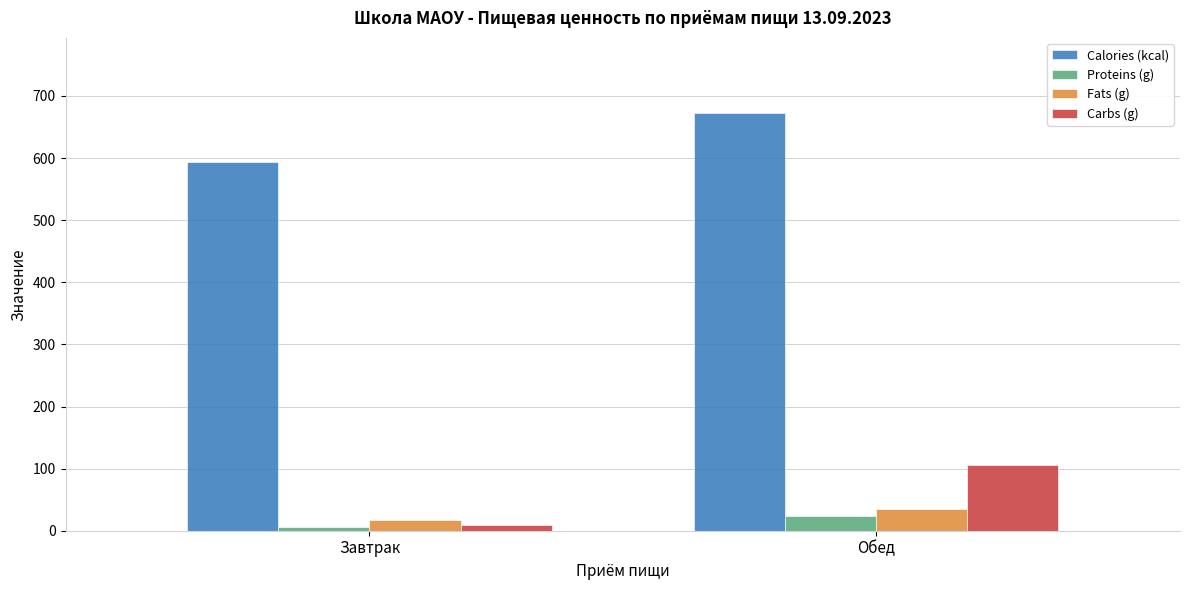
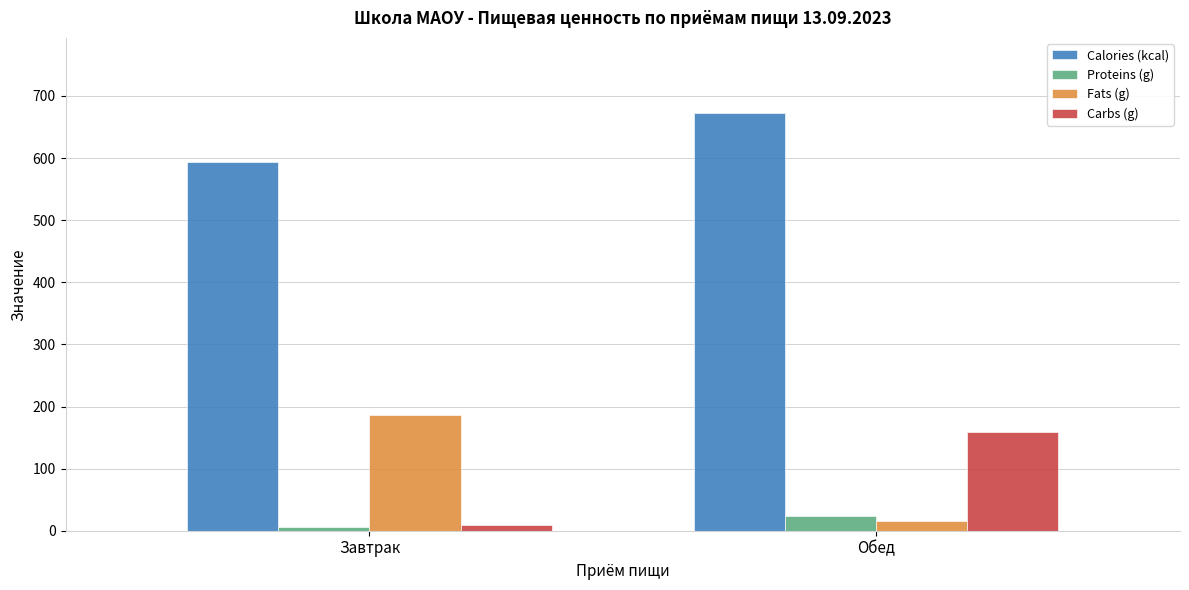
  {
    "Calories (kcal)": {
      "Завтрак": 590,
      "Обед": 670
    },
    "Proteins (g)": {
      "Завтрак": 10,
      "Обед": 20
    },
    "Fats (g)": {
-     "Завтрак": 20,
-     "Обед": 30
+     "Завтрак": 190,
+     "Обед": 20
    },
    "Carbs (g)": {
      "Завтрак": 10,
-     "Обед": 110
+     "Обед": 160
    }
  }
